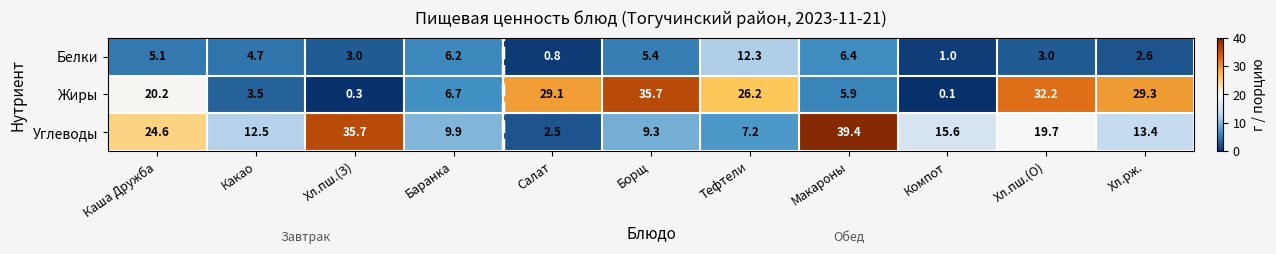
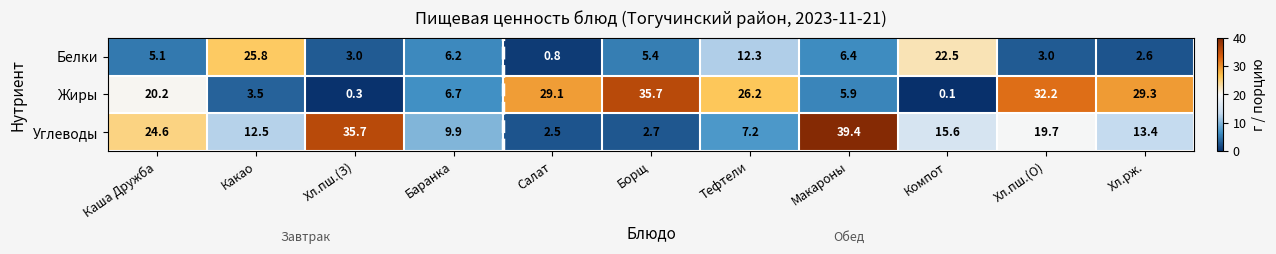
  {
    "Белки": {
      "Каша Дружба": 5.1,
-     "Какао": 4.7,
+     "Какао": 25.8,
      "Хл.пш.(З)": 3.0,
      "Баранка": 6.2,
      "Салат": 0.8,
      "Борщ": 5.4,
      "Тефтели": 12.3,
      "Макароны": 6.4,
-     "Компот": 1.0,
+     "Компот": 22.5,
      "Хл.пш.(О)": 3.0,
      "Хл.рж.": 2.6
    },
    "Жиры": {
      "Каша Дружба": 20.2,
      "Какао": 3.5,
      "Хл.пш.(З)": 0.3,
      "Баранка": 6.7,
      "Салат": 29.1,
      "Борщ": 35.7,
      "Тефтели": 26.2,
      "Макароны": 5.9,
      "Компот": 0.1,
      "Хл.пш.(О)": 32.2,
      "Хл.рж.": 29.3
    },
    "Углеводы": {
      "Каша Дружба": 24.6,
      "Какао": 12.5,
      "Хл.пш.(З)": 35.7,
      "Баранка": 9.9,
      "Салат": 2.5,
-     "Борщ": 9.3,
+     "Борщ": 2.7,
      "Тефтели": 7.2,
      "Макароны": 39.4,
      "Компот": 15.6,
      "Хл.пш.(О)": 19.7,
      "Хл.рж.": 13.4
    }
  }
